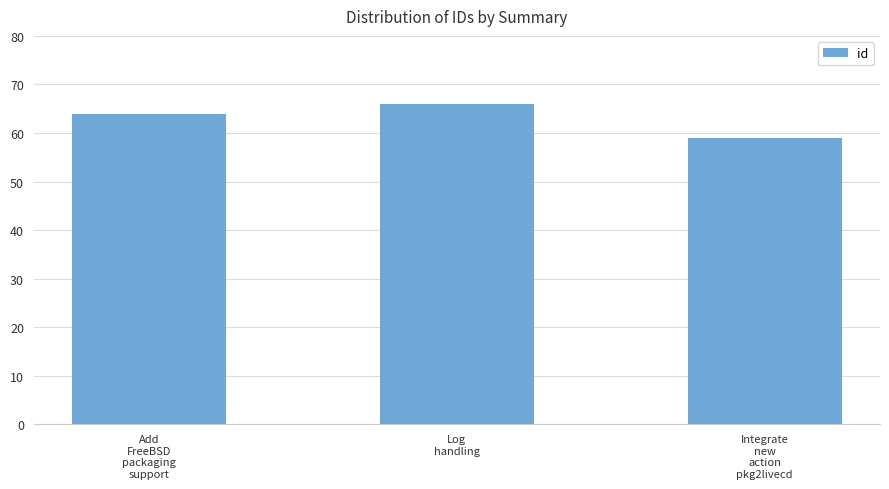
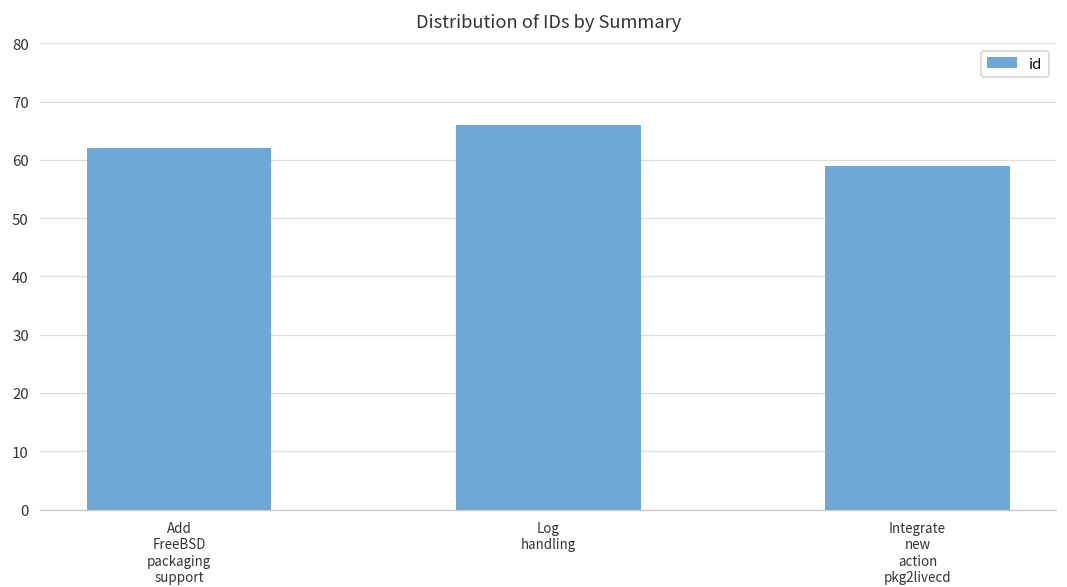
  {
-   "Add FreeBSD packaging support": 64,
+   "Add FreeBSD packaging support": 62,
    "Log handling": 66,
    "Integrate new action pkg2livecd": 59
  }
